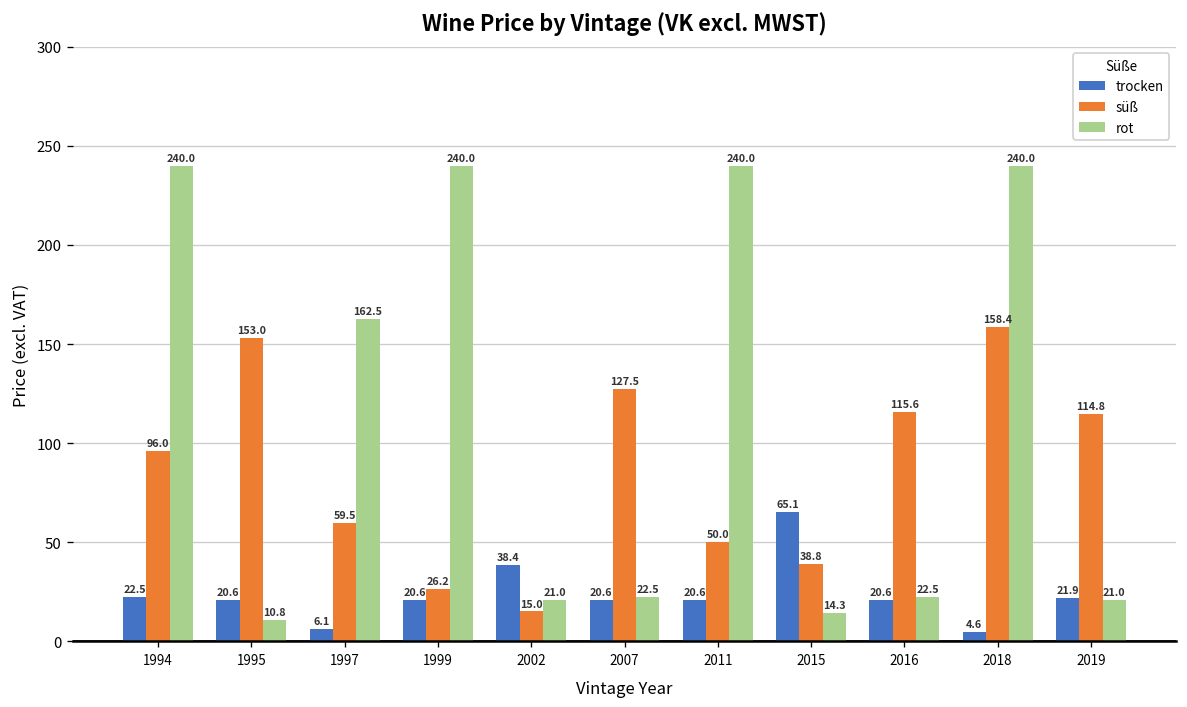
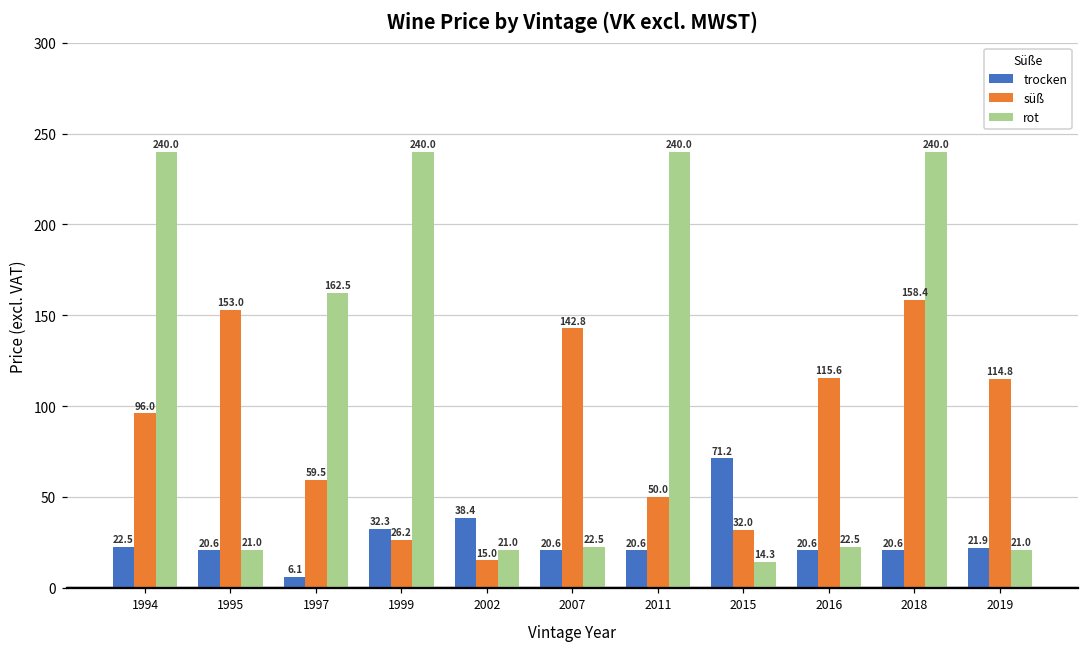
  {
    "trocken": {
      "1994": 22.5,
      "1995": 20.6,
      "1997": 6.1,
-     "1999": 20.6,
+     "1999": 32.3,
      "2002": 38.4,
      "2007": 20.6,
      "2011": 20.6,
-     "2015": 65.1,
+     "2015": 71.2,
      "2016": 20.6,
-     "2018": 4.6,
+     "2018": 20.6,
      "2019": 21.9
    },
    "süß": {
      "1994": 96.0,
      "1995": 153.0,
      "1997": 59.5,
      "1999": 26.2,
      "2002": 15.0,
-     "2007": 127.5,
+     "2007": 142.8,
      "2011": 50.0,
-     "2015": 38.8,
+     "2015": 32.0,
      "2016": 115.6,
      "2018": 158.4,
      "2019": 114.8
    },
    "rot": {
      "1994": 240.0,
-     "1995": 10.8,
+     "1995": 21.0,
      "1997": 162.5,
      "1999": 240.0,
      "2002": 21.0,
      "2007": 22.5,
      "2011": 240.0,
      "2015": 14.3,
      "2016": 22.5,
      "2018": 240.0,
      "2019": 21.0
    }
  }
